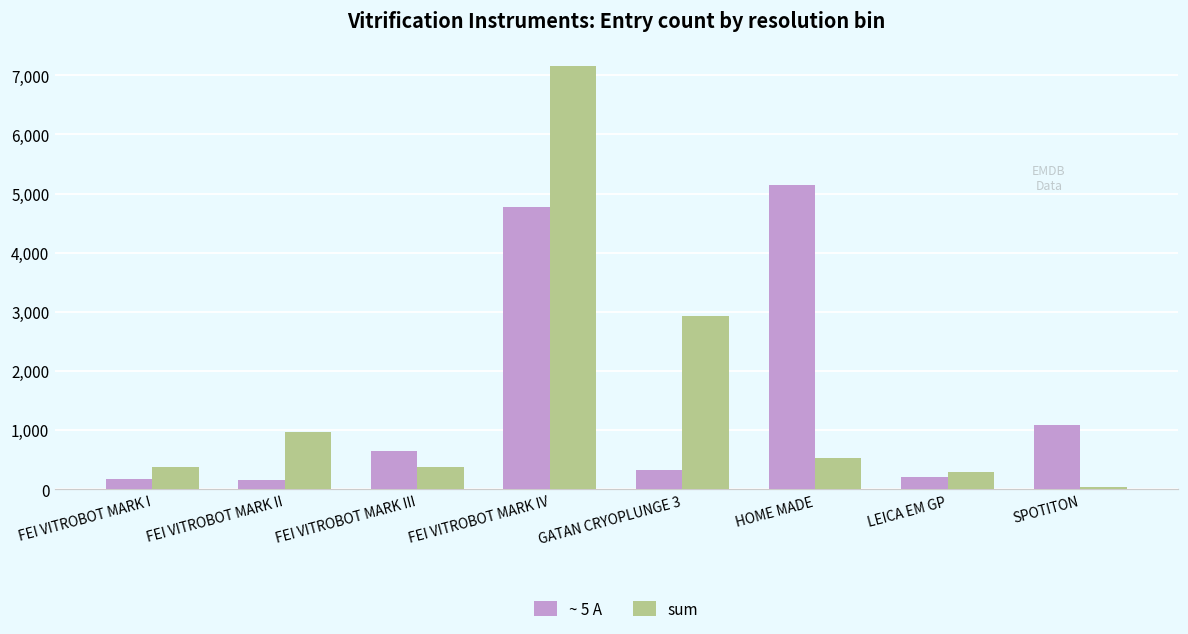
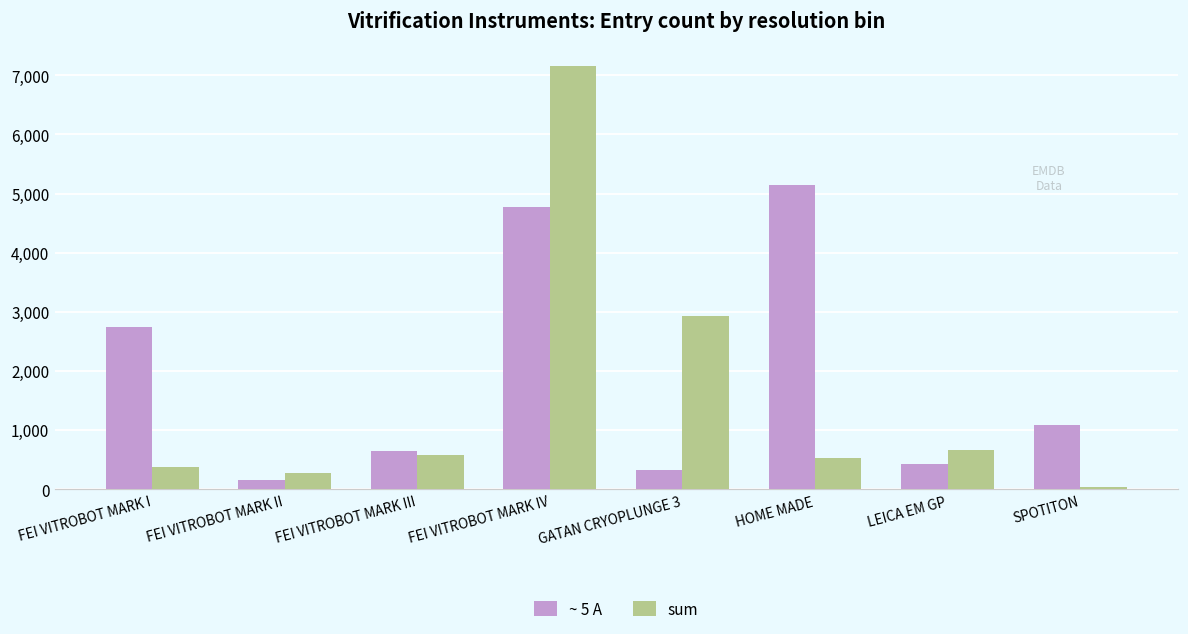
  {
    "~ 5 A": {
-     "FEI VITROBOT MARK I": "200",
+     "FEI VITROBOT MARK I": "2,700",
      "FEI VITROBOT MARK II": "200",
      "FEI VITROBOT MARK III": "700",
      "FEI VITROBOT MARK IV": "4,800",
      "GATAN CRYOPLUNGE 3": "300",
      "HOME MADE": "5,100",
-     "LEICA EM GP": "200",
+     "LEICA EM GP": "400",
      "SPOTITON": "1,100"
    },
    "sum": {
      "FEI VITROBOT MARK I": "400",
-     "FEI VITROBOT MARK II": "1,000",
-     "FEI VITROBOT MARK III": "400",
+     "FEI VITROBOT MARK II": "300",
+     "FEI VITROBOT MARK III": "600",
      "FEI VITROBOT MARK IV": "7,200",
      "GATAN CRYOPLUNGE 3": "2,900",
      "HOME MADE": "500",
-     "LEICA EM GP": "300"
+     "LEICA EM GP": "700"
    }
  }
